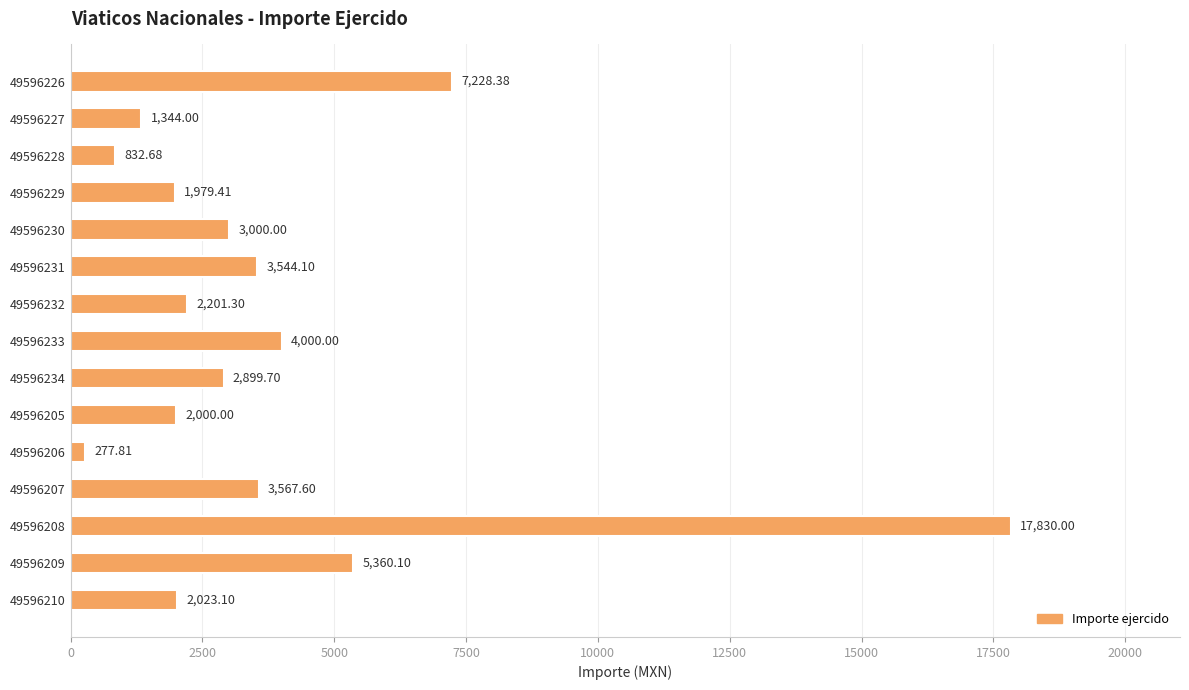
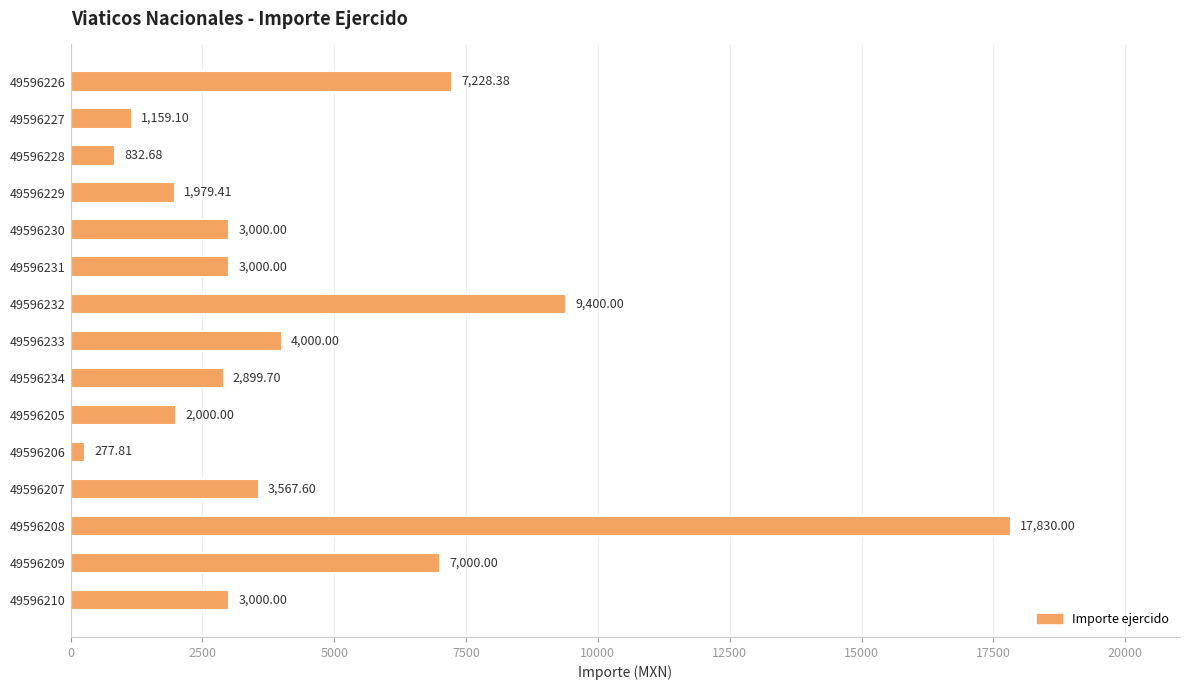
  {
    "49596226": "7,228.38",
-   "49596227": "1,344.00",
+   "49596227": "1,159.10",
    "49596228": "832.68",
    "49596229": "1,979.41",
    "49596230": "3,000.00",
-   "49596231": "3,544.10",
-   "49596232": "2,201.30",
+   "49596231": "3,000.00",
+   "49596232": "9,400.00",
    "49596233": "4,000.00",
    "49596234": "2,899.70",
    "49596205": "2,000.00",
    "49596206": "277.81",
    "49596207": "3,567.60",
    "49596208": "17,830.00",
-   "49596209": "5,360.10",
-   "49596210": "2,023.10"
+   "49596209": "7,000.00",
+   "49596210": "3,000.00"
  }
